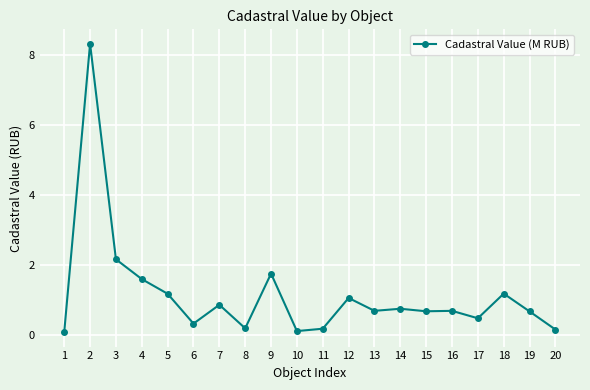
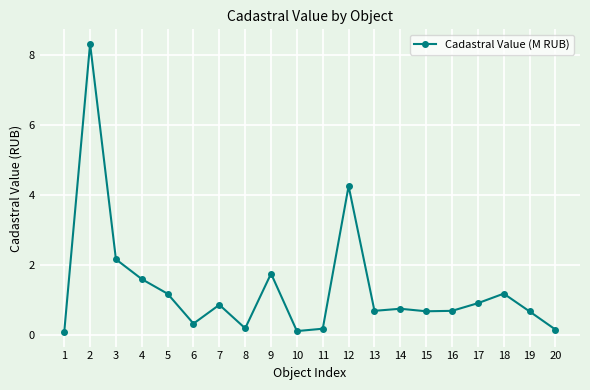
  {
    "1": 0.1,
    "2": 8.3,
    "3": 2.2,
    "4": 1.6,
    "5": 1.2,
    "6": 0.3,
    "7": 0.9,
    "8": 0.2,
    "9": 1.7,
    "10": 0.1,
    "11": 0.2,
-   "12": 1.1,
+   "12": 4.3,
    "13": 0.7,
    "14": 0.7,
    "15": 0.7,
    "16": 0.7,
-   "17": 0.5,
+   "17": 0.9,
    "18": 1.2,
    "19": 0.7,
    "20": 0.1
  }
